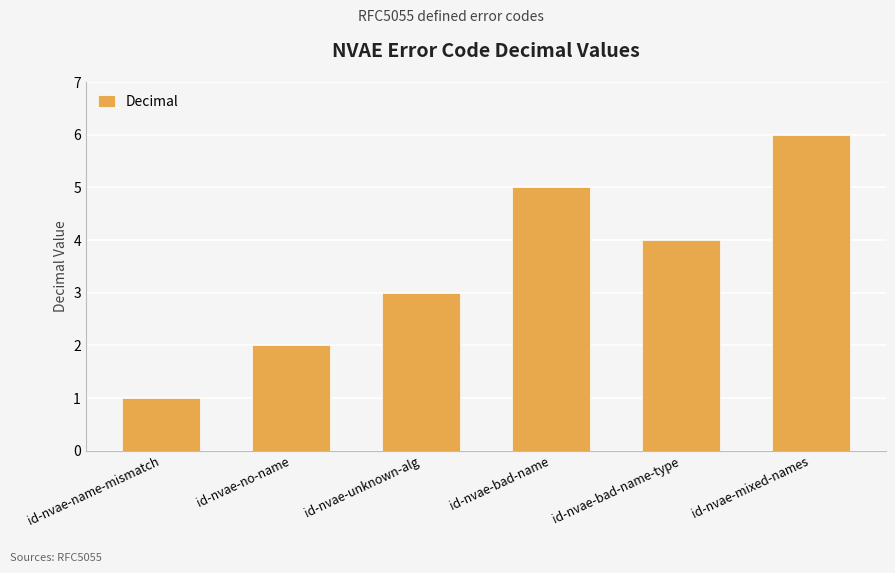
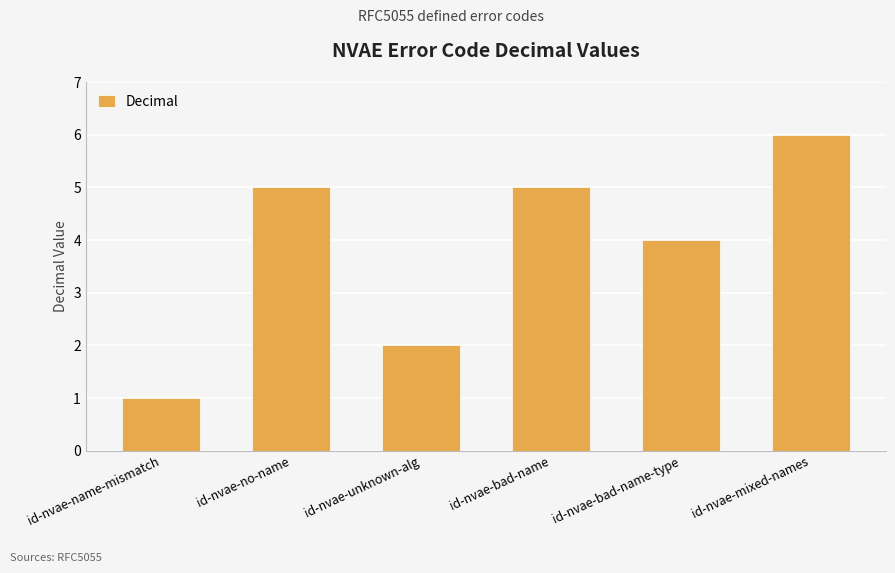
  {
    "id-nvae-name-mismatch": 1,
-   "id-nvae-no-name": 2,
-   "id-nvae-unknown-alg": 3,
+   "id-nvae-no-name": 5,
+   "id-nvae-unknown-alg": 2,
    "id-nvae-bad-name": 5,
    "id-nvae-bad-name-type": 4,
    "id-nvae-mixed-names": 6
  }
